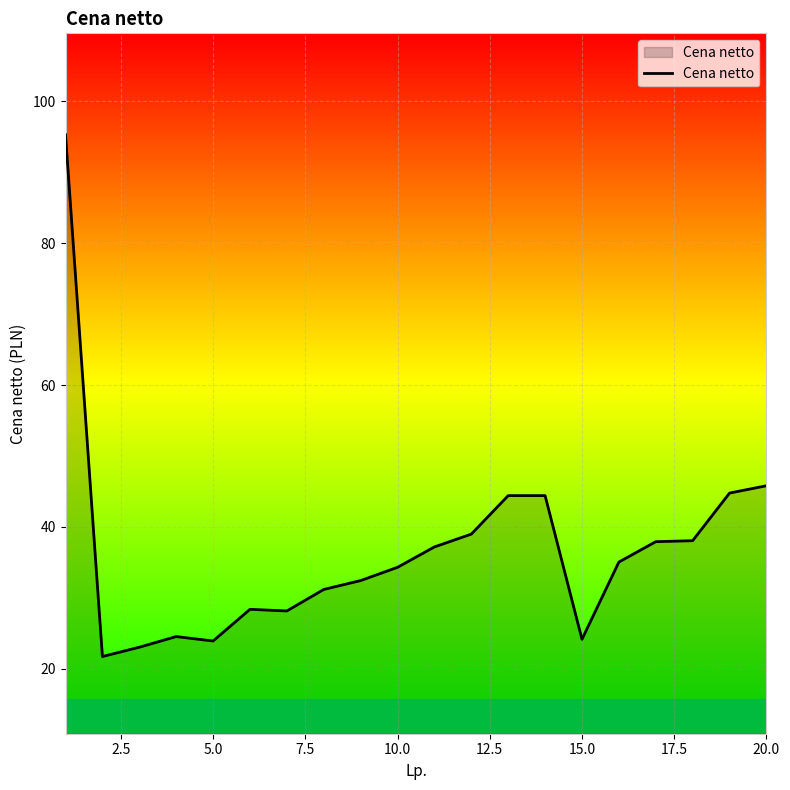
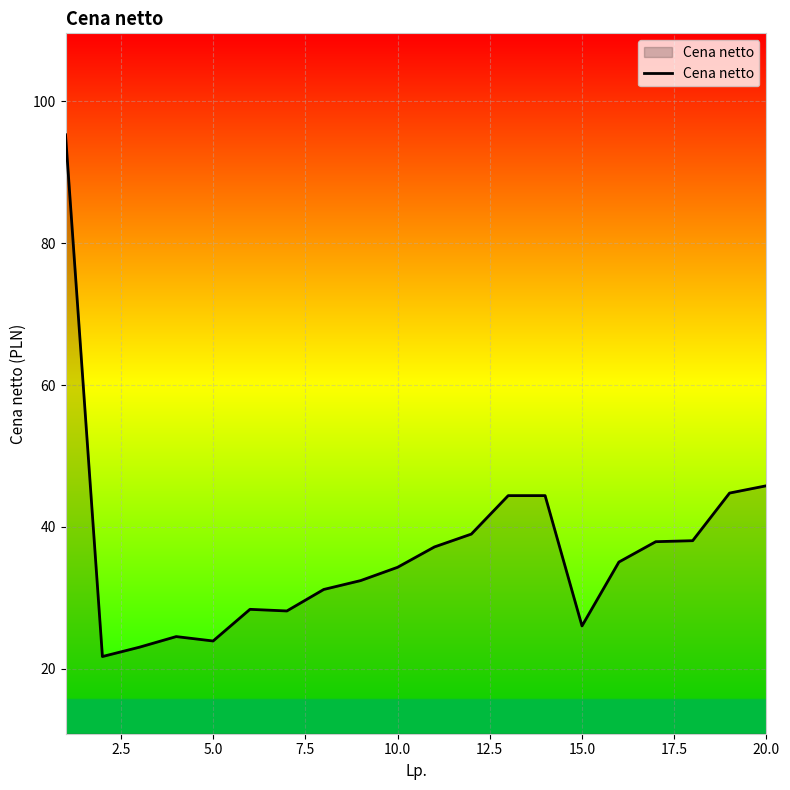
  {
    "5.0": 24,
    "10.0": 34,
-   "15.0": 24,
+   "15.0": 26,
    "20.0": 46
  }
